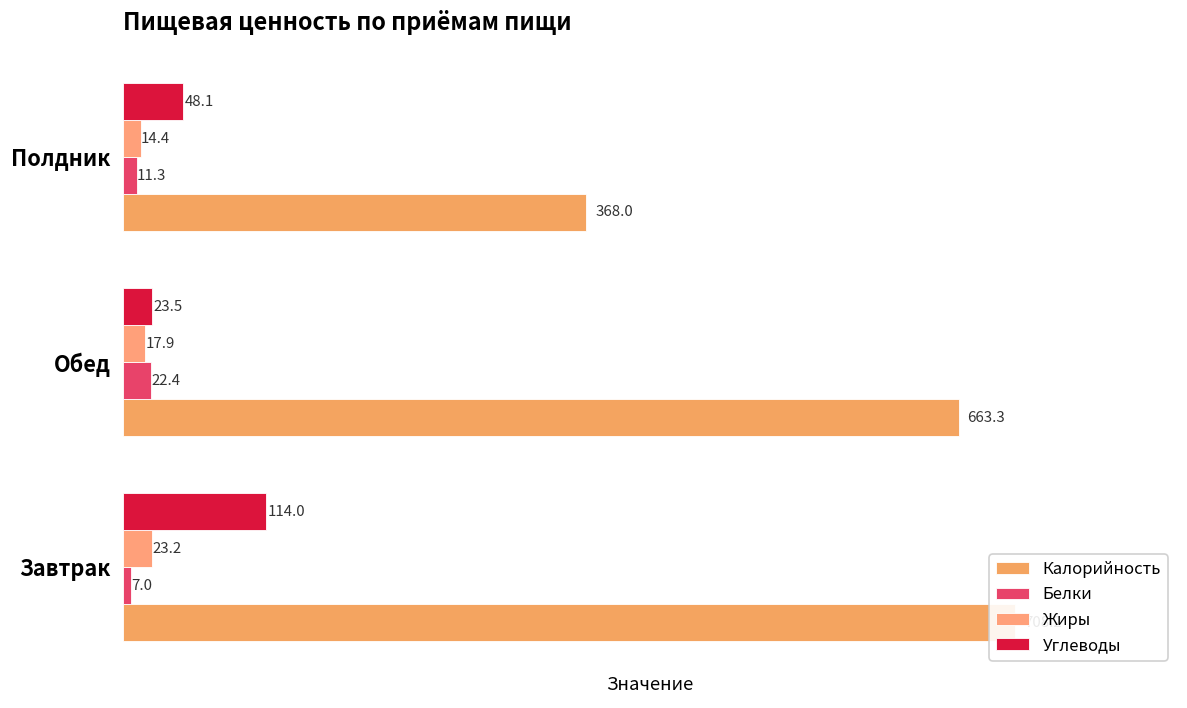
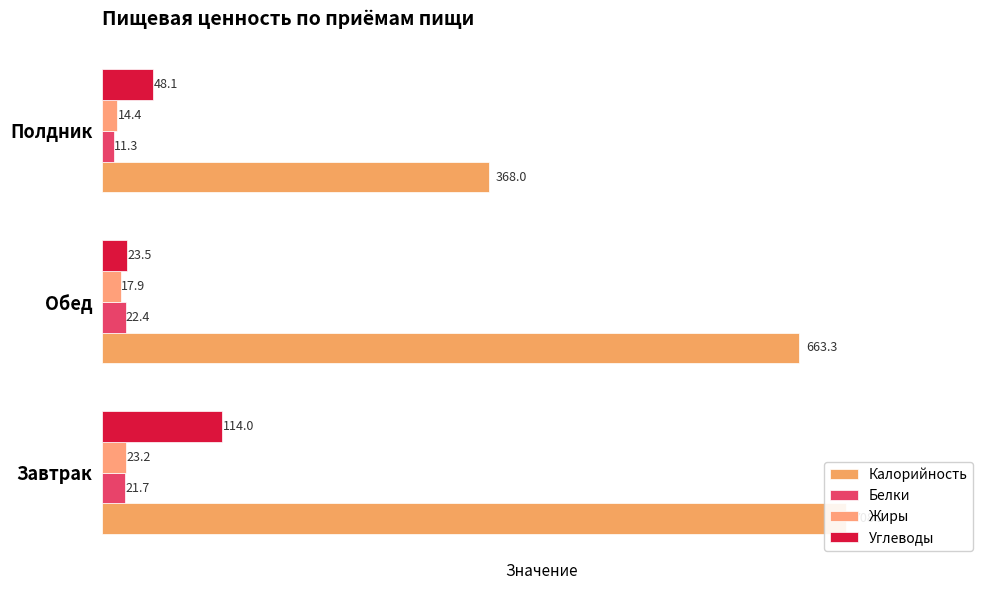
  {
    "Белки": {
      "Полдник": 11.3,
      "Обед": 22.4,
-     "Завтрак": 7.0
+     "Завтрак": 21.7
    },
    "Углеводы": {
      "Полдник": 48.1,
      "Обед": 23.5,
      "Завтрак": 114.0
    }
  }
